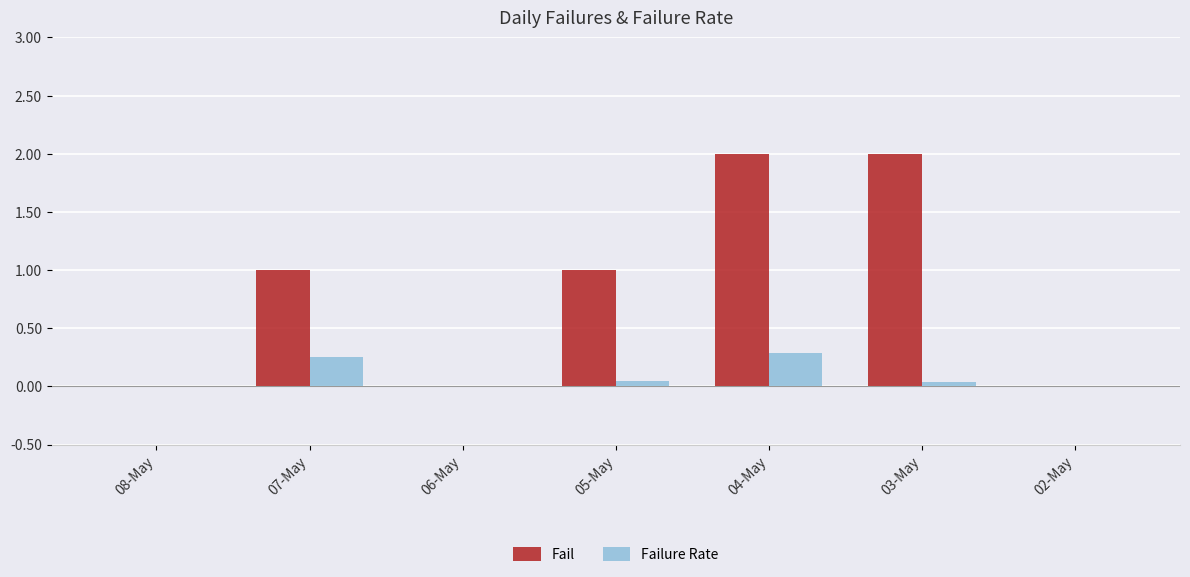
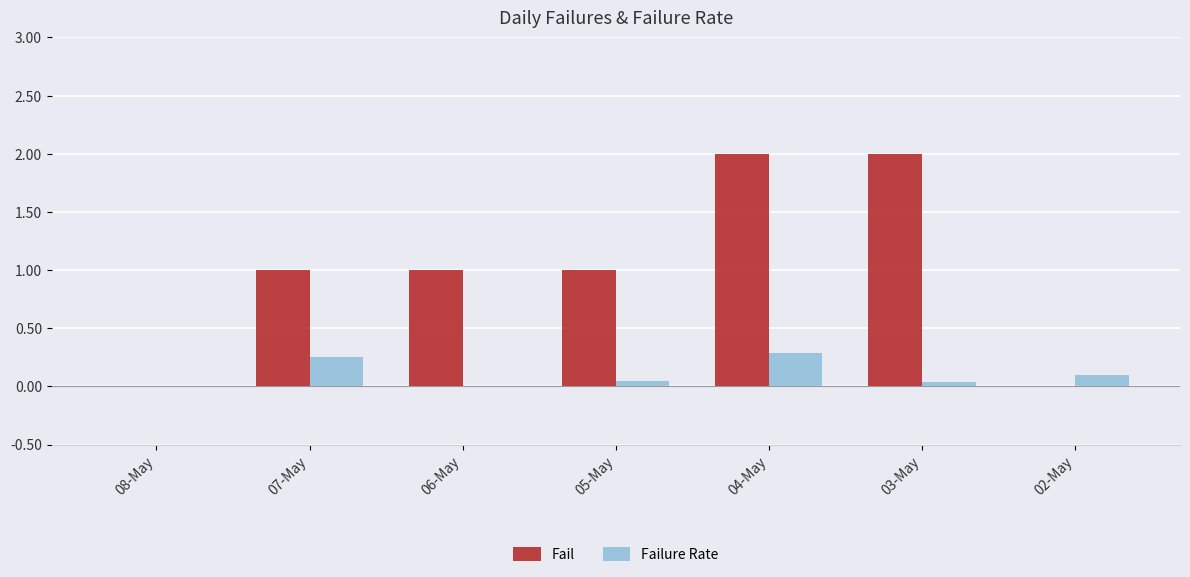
  {
    "Fail": {
      "08-May": 0,
      "07-May": 1,
-     "06-May": 0,
+     "06-May": 1,
      "05-May": 1,
      "04-May": 2,
      "03-May": 2,
      "02-May": 0
    },
    "Failure Rate": {
      "08-May": 0.0,
      "07-May": 0.25,
      "06-May": 0.0,
      "05-May": 0.05,
      "04-May": 0.3,
      "03-May": 0.04,
-     "02-May": 0.0
+     "02-May": 0.1
    }
  }
